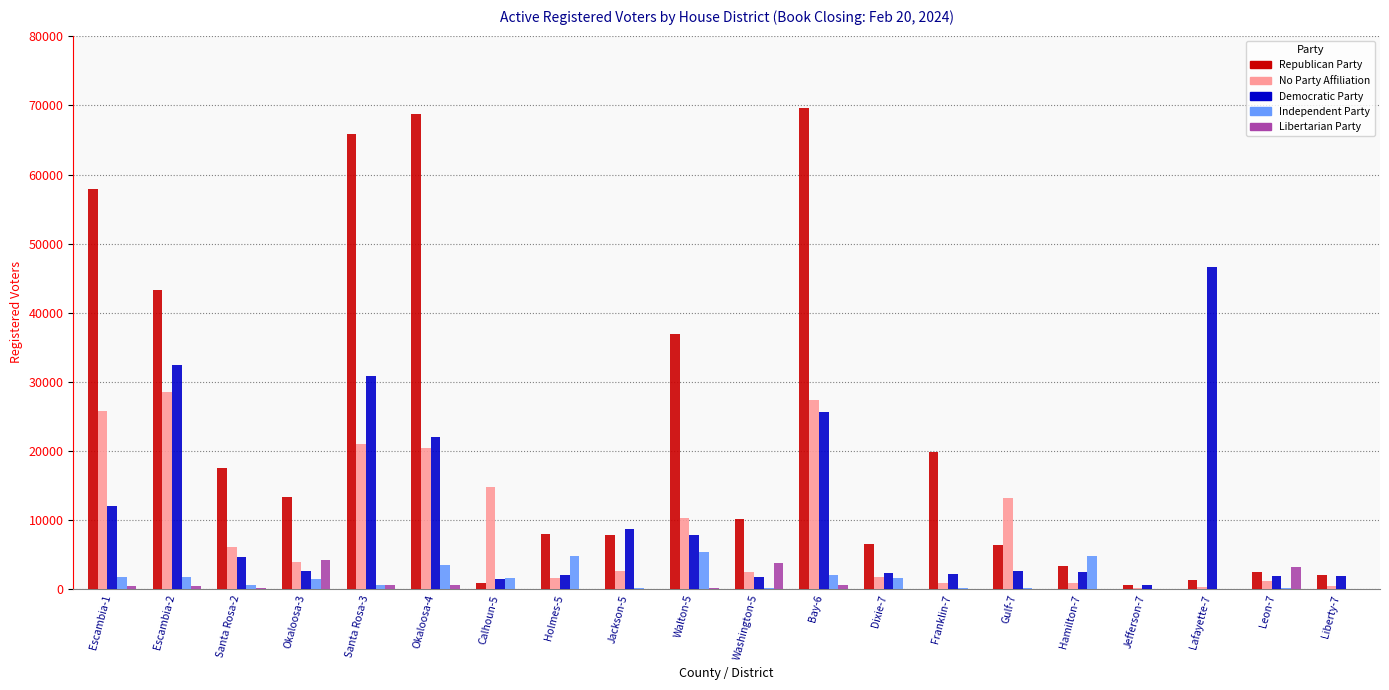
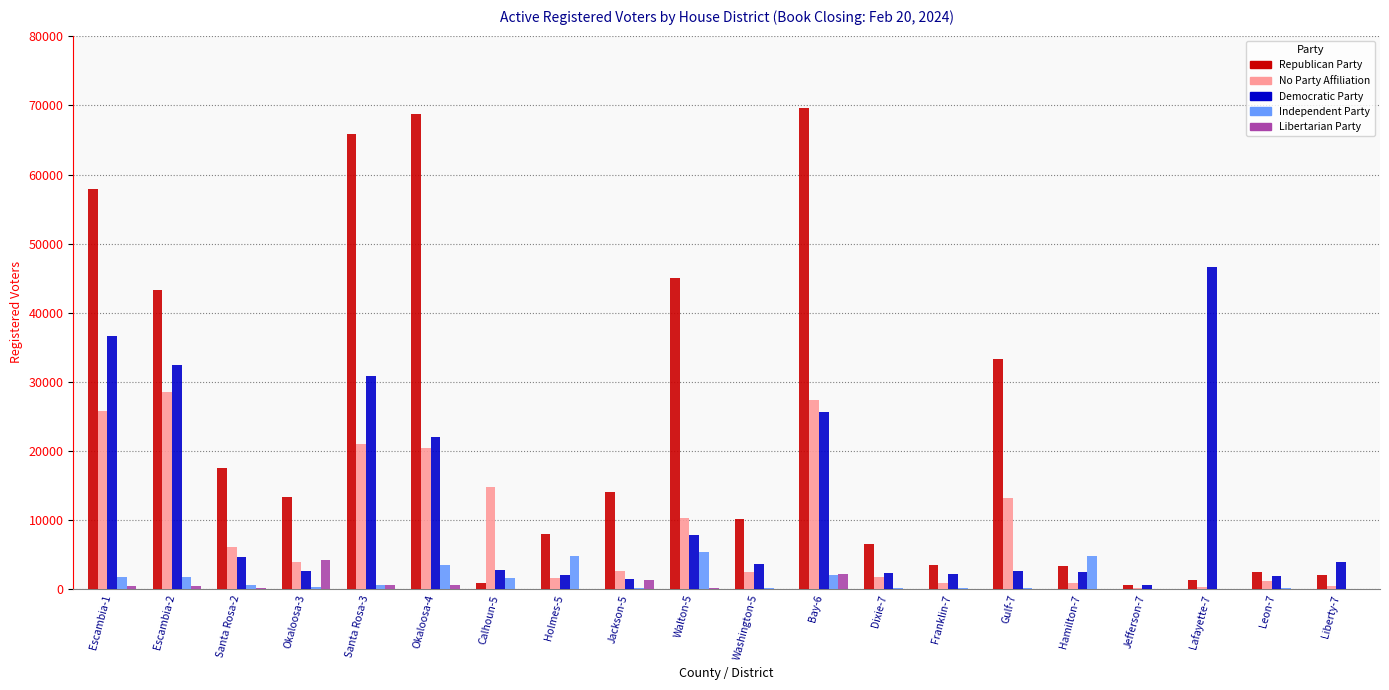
  {
    "Republican Party": {
      "Escambia-1": 58000,
      "Escambia-2": 43000,
      "Santa Rosa-2": 17000,
      "Okaloosa-3": 13000,
      "Santa Rosa-3": 66000,
      "Okaloosa-4": 69000,
      "Calhoun-5": 1000,
      "Holmes-5": 8000,
-     "Jackson-5": 8000,
-     "Walton-5": 37000,
+     "Jackson-5": 14000,
+     "Walton-5": 45000,
      "Washington-5": 10000,
      "Bay-6": 70000,
      "Dixie-7": 6000,
-     "Franklin-7": 20000,
-     "Gulf-7": 6000,
+     "Franklin-7": 3000,
+     "Gulf-7": 33000,
      "Hamilton-7": 3000,
      "Jefferson-7": 1000,
      "Lafayette-7": 1000,
      "Leon-7": 3000,
      "Liberty-7": 2000
    },
    "No Party Affiliation": {
      "Escambia-1": 26000,
      "Escambia-2": 29000,
      "Santa Rosa-2": 6000,
      "Okaloosa-3": 4000,
      "Santa Rosa-3": 21000,
      "Okaloosa-4": 20000,
      "Calhoun-5": 15000,
      "Holmes-5": 2000,
      "Jackson-5": 3000,
      "Walton-5": 10000,
      "Washington-5": 3000,
      "Bay-6": 27000,
      "Dixie-7": 2000,
      "Franklin-7": 1000,
      "Gulf-7": 13000,
      "Hamilton-7": 1000,
      "Leon-7": 1000,
      "Liberty-7": 0
    },
    "Democratic Party": {
-     "Escambia-1": 12000,
+     "Escambia-1": 37000,
      "Escambia-2": 32000,
      "Santa Rosa-2": 5000,
      "Okaloosa-3": 3000,
      "Santa Rosa-3": 31000,
      "Okaloosa-4": 22000,
-     "Calhoun-5": 1000,
+     "Calhoun-5": 3000,
      "Holmes-5": 2000,
-     "Jackson-5": 9000,
+     "Jackson-5": 1000,
      "Walton-5": 8000,
-     "Washington-5": 2000,
+     "Washington-5": 4000,
      "Bay-6": 26000,
      "Dixie-7": 2000,
      "Franklin-7": 2000,
      "Gulf-7": 3000,
      "Hamilton-7": 3000,
      "Jefferson-7": 1000,
      "Lafayette-7": 47000,
      "Leon-7": 2000,
-     "Liberty-7": 2000
+     "Liberty-7": 4000
    },
    "Independent Party": {
      "Escambia-1": 2000,
      "Escambia-2": 2000,
      "Santa Rosa-2": 1000,
-     "Okaloosa-3": 1000,
+     "Okaloosa-3": 0,
      "Santa Rosa-3": 1000,
      "Okaloosa-4": 4000,
      "Calhoun-5": 2000,
      "Holmes-5": 5000,
      "Walton-5": 5000,
      "Bay-6": 2000,
-     "Dixie-7": 2000,
+     "Dixie-7": 0,
      "Hamilton-7": 5000,
      "Liberty-7": 0
    },
    "Libertarian Party": {
      "Escambia-1": 0,
      "Escambia-2": 1000,
      "Okaloosa-3": 4000,
      "Santa Rosa-3": 1000,
      "Okaloosa-4": 1000,
-     "Jackson-5": 0,
-     "Washington-5": 4000,
-     "Bay-6": 1000,
-     "Leon-7": 3000
+     "Jackson-5": 1000,
+     "Washington-5": 0,
+     "Bay-6": 2000,
+     "Leon-7": 0
    }
  }
